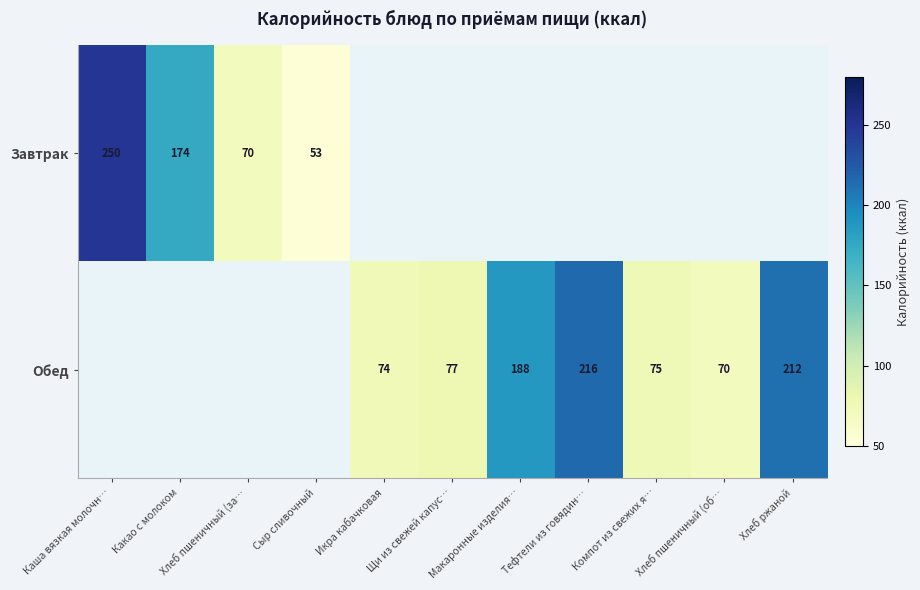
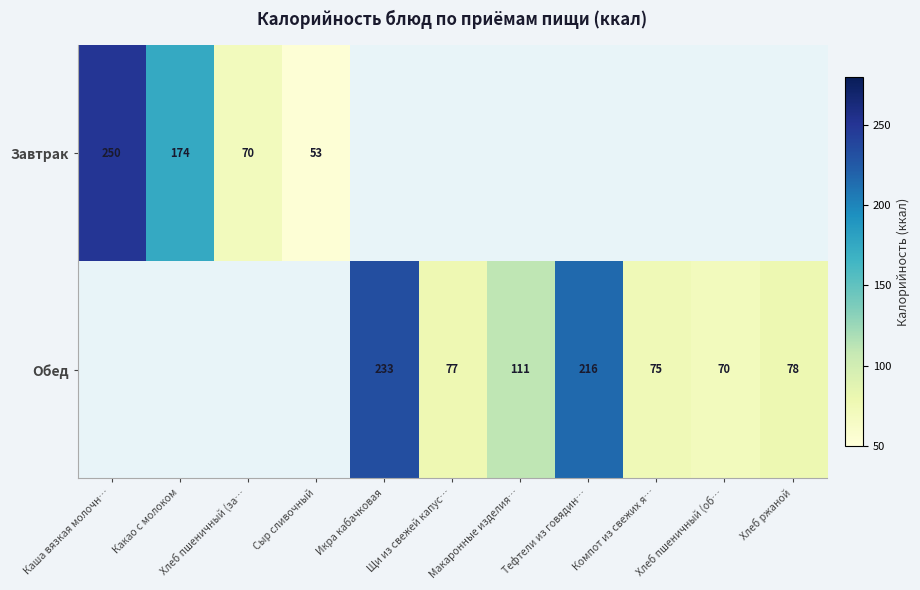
  {
    "Завтрак": {
      "Каша вязкая молочн…": 250,
      "Какао с молоком": 174,
      "Хлеб пшеничный (за…": 70,
      "Сыр сливочный": 53
    },
    "Обед": {
-     "Икра кабачковая": 74,
+     "Икра кабачковая": 233,
      "Щи из свежей капус…": 77,
-     "Макаронные изделия…": 188,
+     "Макаронные изделия…": 111,
      "Тефтели из говядин…": 216,
      "Компот из свежих я…": 75,
      "Хлеб пшеничный (об…": 70,
-     "Хлеб ржаной": 212
+     "Хлеб ржаной": 78
    }
  }
